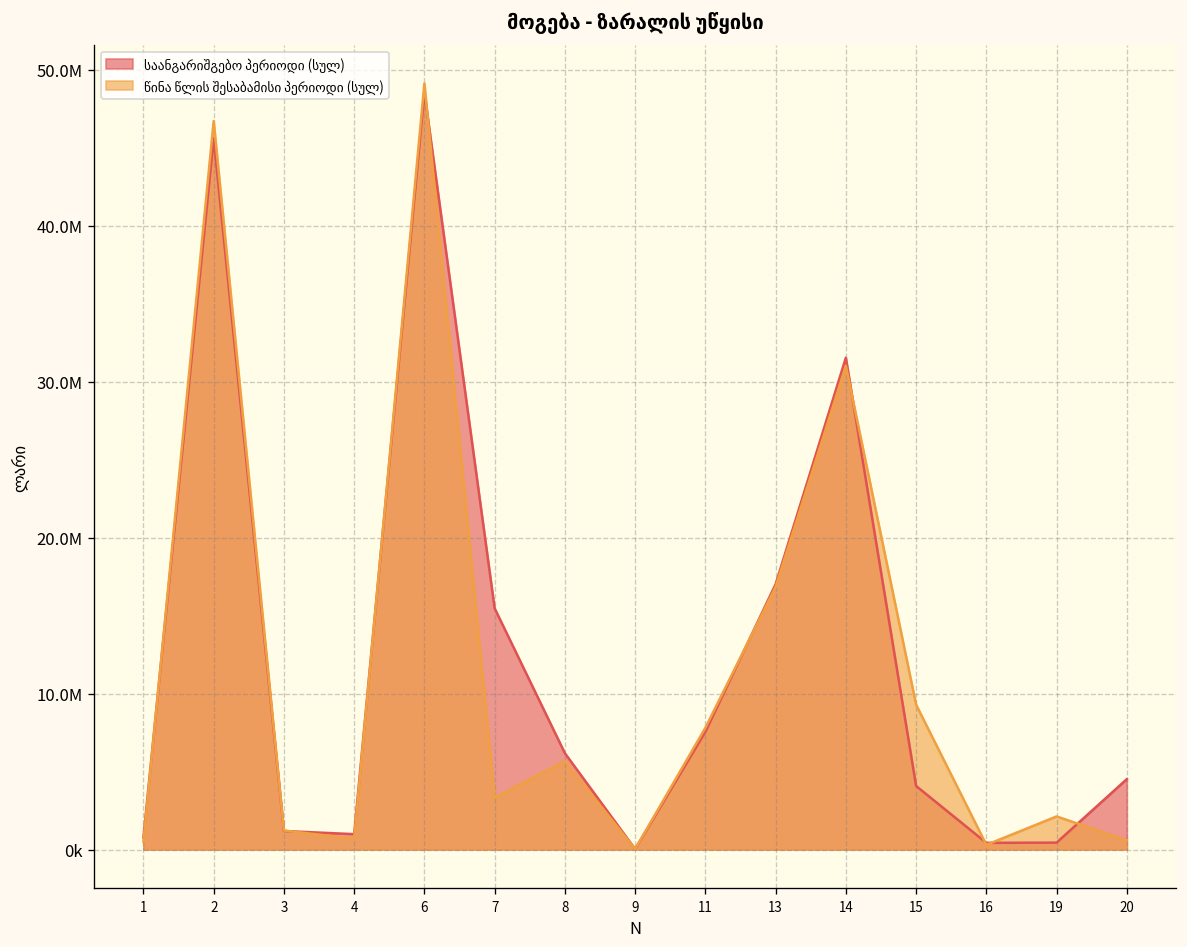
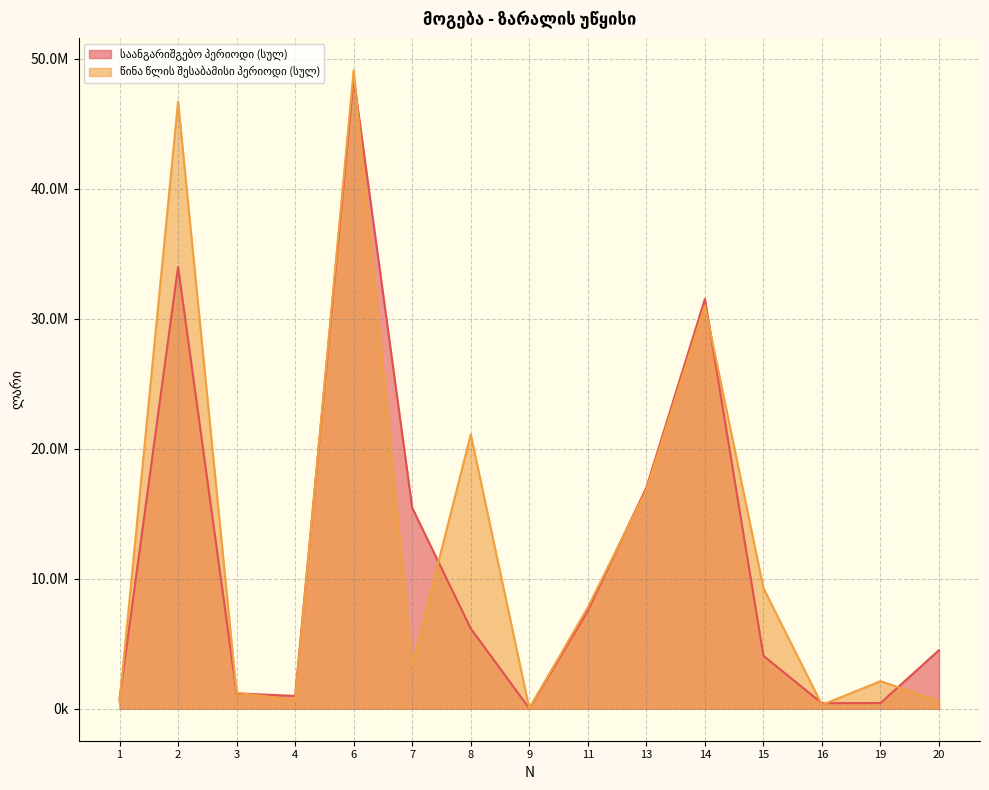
  {
    "საანგარიშგებო პერიოდი (სულ)": {
      "1": 800000,
-     "2": 45600000,
+     "2": 34000000,
      "4": 1000000,
      "6": 48500000,
      "7": 15500000,
      "8": 6200000,
      "11": 7600000,
      "14": 31500000,
      "15": 4100000,
      "19": 400000,
      "20": 4500000
    },
    "წინა წლის შესაბამისი პერიოდი (სულ)": {
      "1": 500000,
      "2": 46700000,
      "4": 700000,
      "6": 49100000,
      "7": 3300000,
-     "8": 5700000,
+     "8": 21100000,
      "11": 7800000,
      "14": 31000000,
      "15": 9300000,
      "19": 2100000,
      "20": 600000
    }
  }
